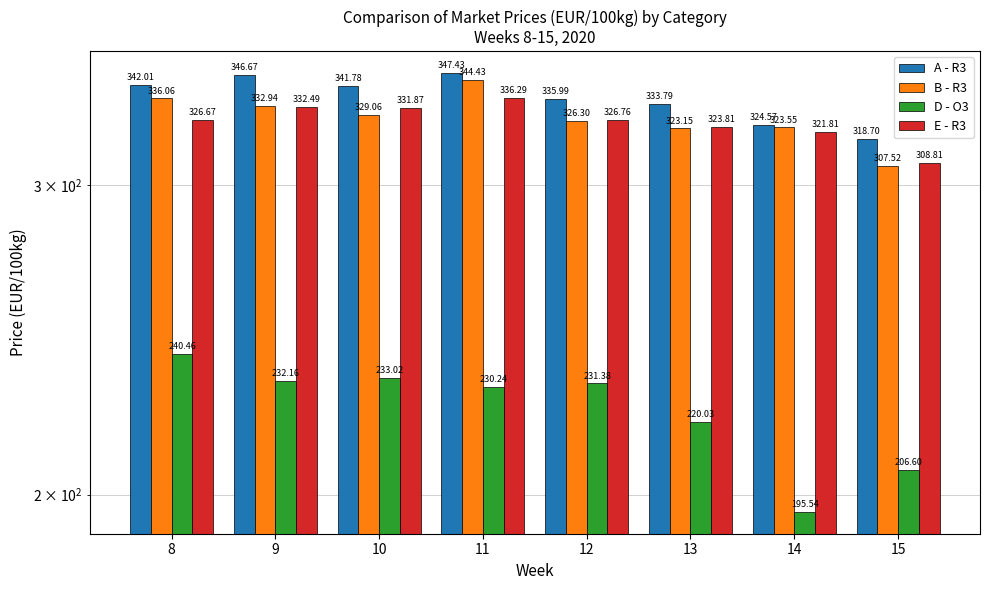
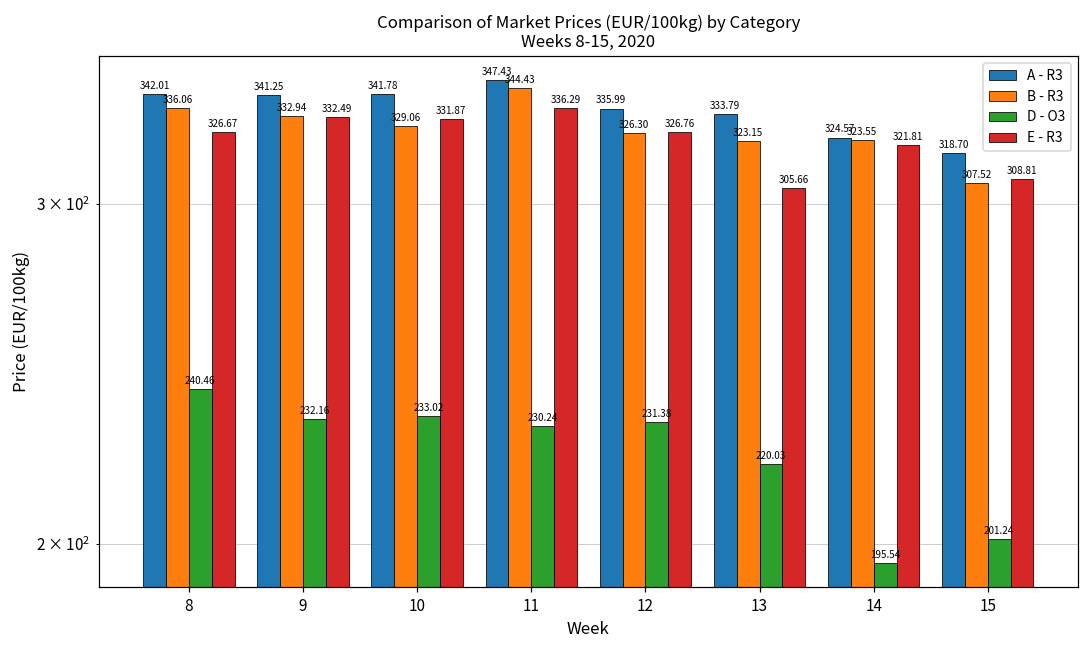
  {
    "A - R3": {
      "8": 342.01,
-     "9": 346.67,
+     "9": 341.25,
      "10": 341.78,
      "11": 347.43,
      "12": 335.99,
      "13": 333.79,
      "15": 318.70
    },
    "B - R3": {
      "8": 336.06,
      "9": 332.94,
      "10": 329.06,
      "11": 344.43,
      "12": 326.30,
      "13": 323.15,
      "15": 307.52
    },
    "D - O3": {
      "8": 240.46,
      "9": 232.16,
      "10": 233.02,
      "11": 230.24,
      "12": 231.38,
      "13": 220.03,
      "14": 195.54,
-     "15": 206.60
+     "15": 201.24
    },
    "E - R3": {
      "8": 326.67,
      "9": 332.49,
      "10": 331.87,
      "11": 336.29,
      "12": 326.76,
-     "13": 323.81,
+     "13": 305.66,
      "14": 321.81,
      "15": 308.81
    }
  }
